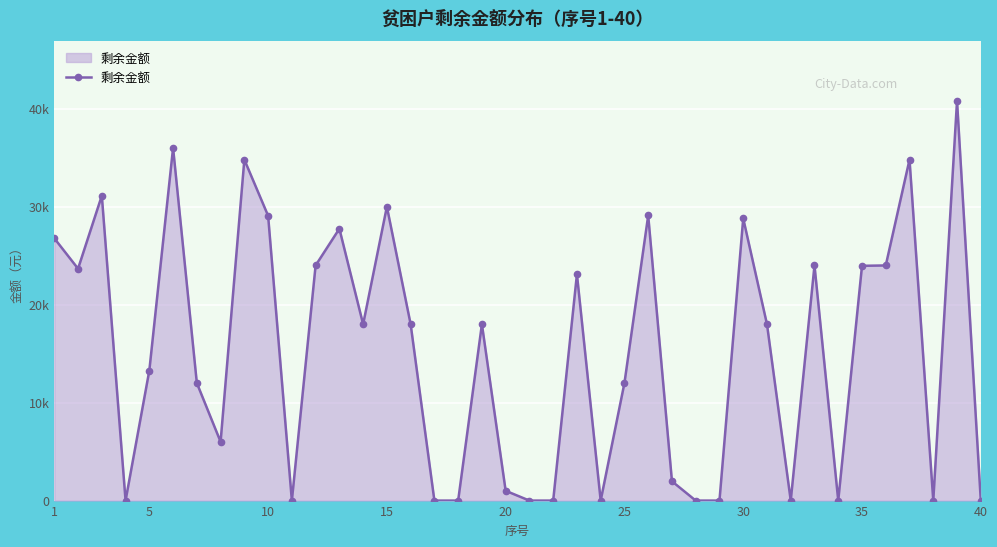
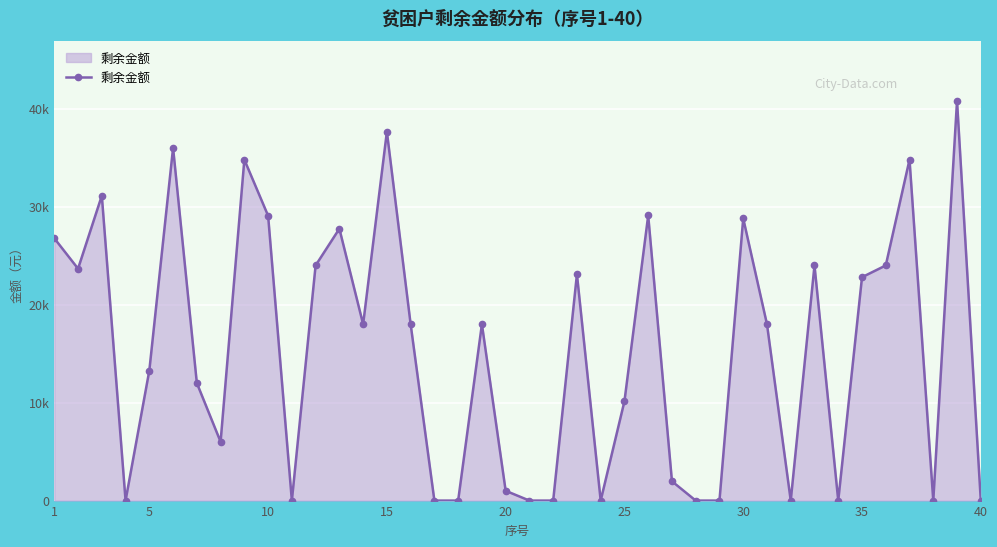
  {
    "1": 27000,
    "5": 13000,
    "10": 29000,
-   "15": 30000,
+   "15": 38000,
    "20": 1000,
-   "25": 12000,
+   "25": 10000,
    "30": 29000,
-   "35": 24000,
+   "35": 23000,
    "40": 0
  }
